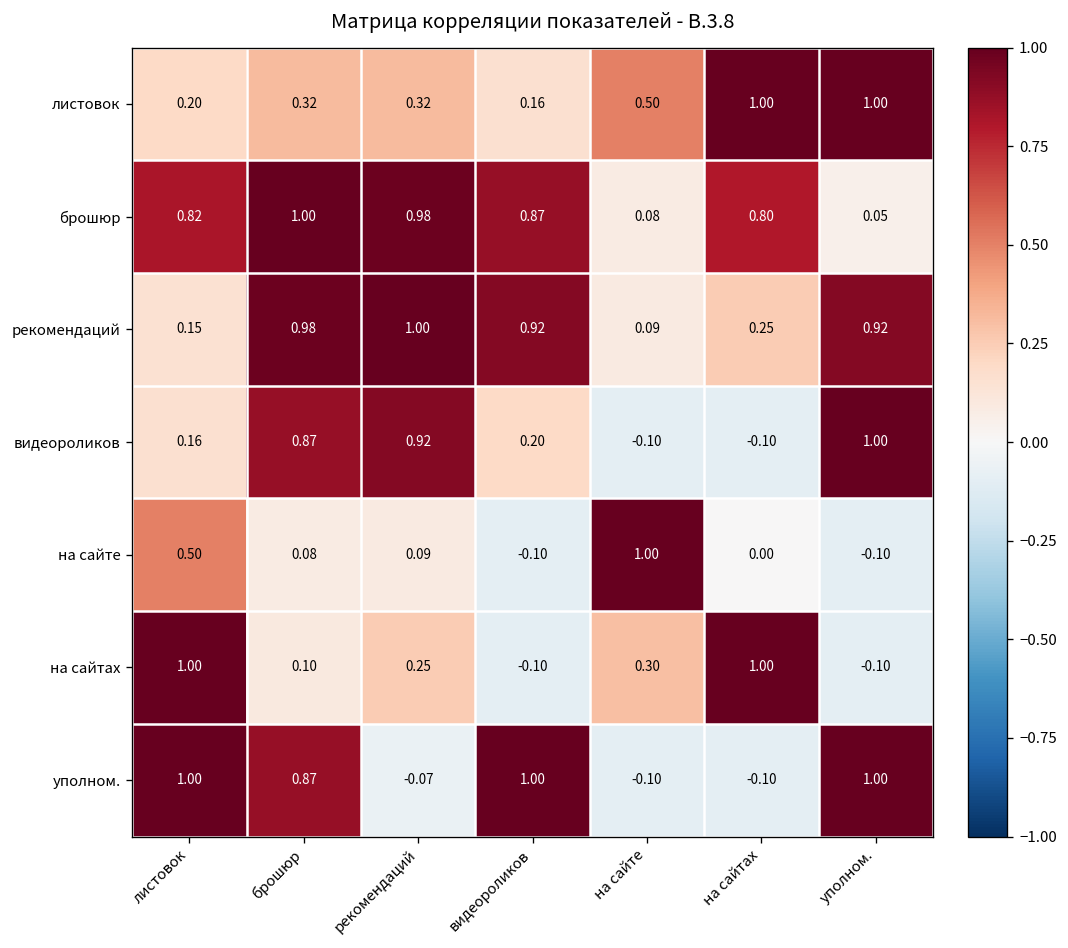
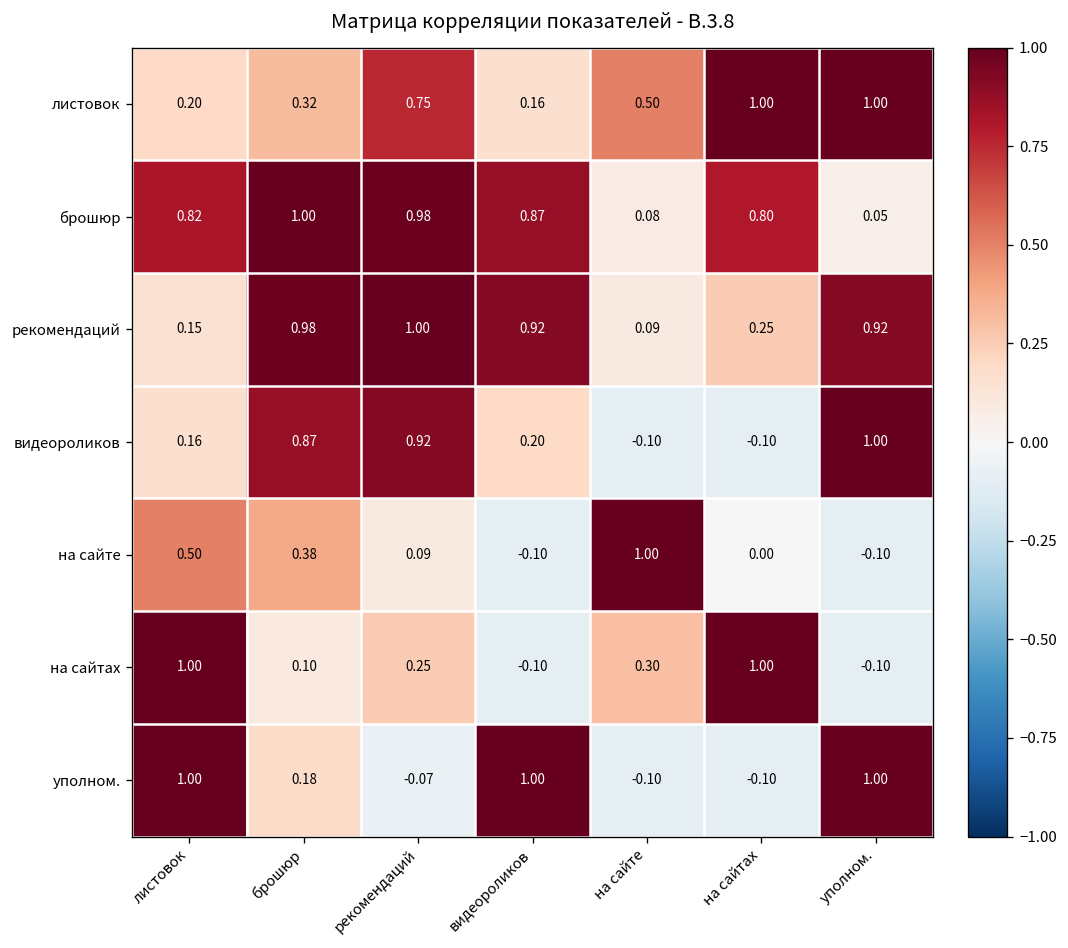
  {
    "листовок": {
      "листовок": 0.20,
      "брошюр": 0.32,
-     "рекомендаций": 0.32,
+     "рекомендаций": 0.75,
      "видеороликов": 0.16,
      "на сайте": 0.50,
      "на сайтах": 1.00,
      "уполном.": 1.00
    },
    "брошюр": {
      "листовок": 0.82,
      "брошюр": 1.00,
      "рекомендаций": 0.98,
      "видеороликов": 0.87,
      "на сайте": 0.08,
      "на сайтах": 0.80,
      "уполном.": 0.05
    },
    "рекомендаций": {
      "листовок": 0.15,
      "брошюр": 0.98,
      "рекомендаций": 1.00,
      "видеороликов": 0.92,
      "на сайте": 0.09,
      "на сайтах": 0.25,
      "уполном.": 0.92
    },
    "видеороликов": {
      "листовок": 0.16,
      "брошюр": 0.87,
      "рекомендаций": 0.92,
      "видеороликов": 0.20,
      "на сайте": -0.10,
      "на сайтах": -0.10,
      "уполном.": 1.00
    },
    "на сайте": {
      "листовок": 0.50,
-     "брошюр": 0.08,
+     "брошюр": 0.38,
      "рекомендаций": 0.09,
      "видеороликов": -0.10,
      "на сайте": 1.00,
      "на сайтах": 0.00,
      "уполном.": -0.10
    },
    "на сайтах": {
      "листовок": 1.00,
      "брошюр": 0.10,
      "рекомендаций": 0.25,
      "видеороликов": -0.10,
      "на сайте": 0.30,
      "на сайтах": 1.00,
      "уполном.": -0.10
    },
    "уполном.": {
      "листовок": 1.00,
-     "брошюр": 0.87,
+     "брошюр": 0.18,
      "рекомендаций": -0.07,
      "видеороликов": 1.00,
      "на сайте": -0.10,
      "на сайтах": -0.10,
      "уполном.": 1.00
    }
  }
